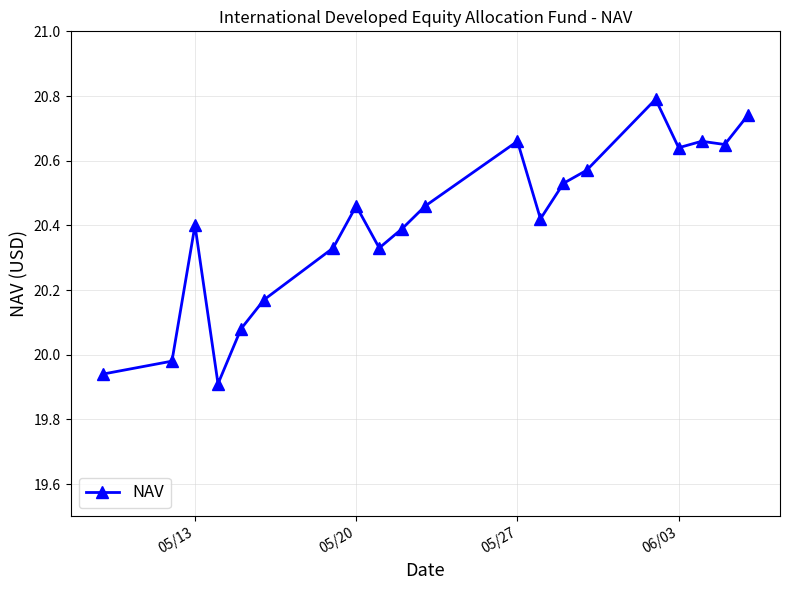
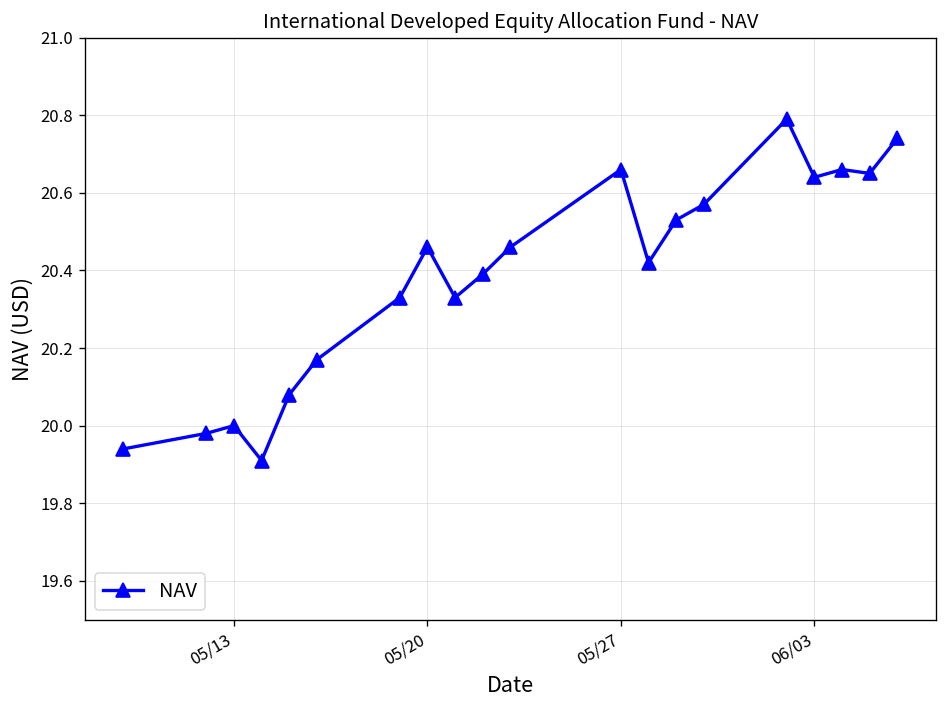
  {
-   "05/13": 20.4,
+   "05/13": 20.0,
    "05/20": 20.46,
    "05/27": 20.66,
    "06/03": 20.64
  }
